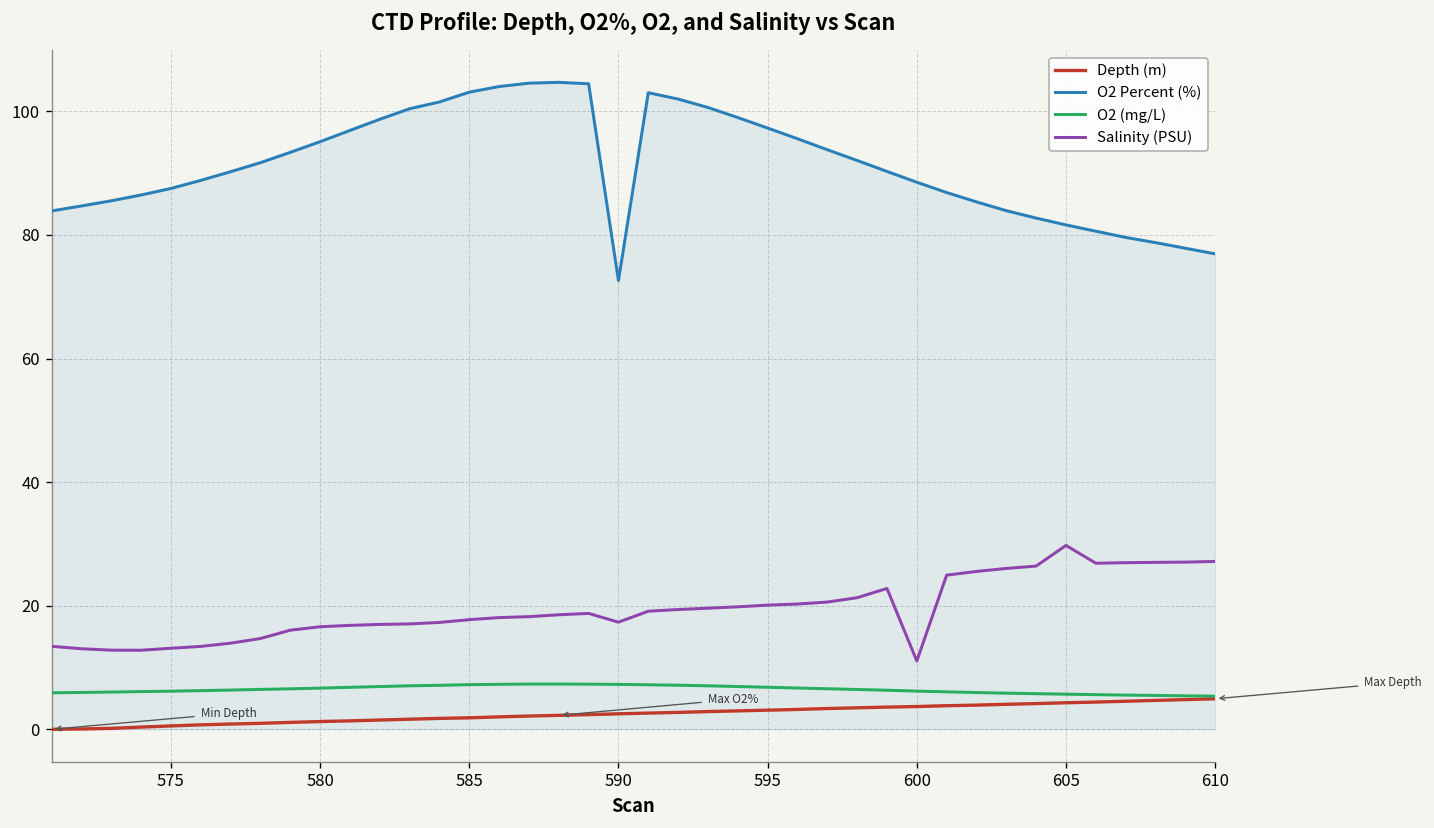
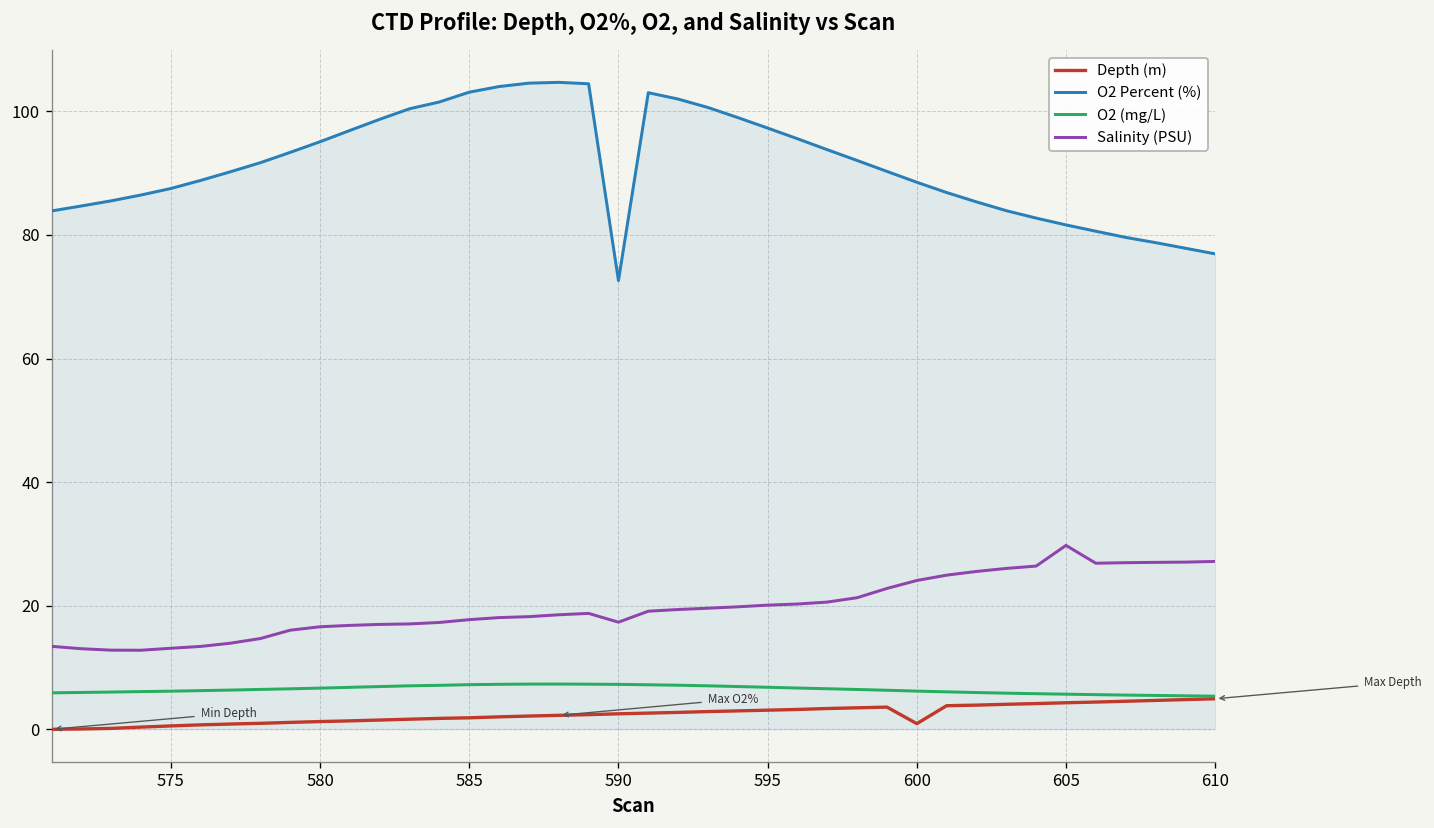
  {
    "Depth (m)": {
      "575": 1,
      "580": 1,
      "585": 2,
      "590": 2,
      "595": 3,
-     "600": 4,
+     "600": 1,
      "605": 4
    },
    "O2 Percent (%)": {
      "575": 88,
      "580": 95,
      "585": 103,
      "590": 73,
      "595": 97,
      "600": 89,
      "605": 82,
      "610": 77
    },
    "O2 (mg/L)": {
      "575": 6,
      "580": 7,
      "585": 7,
      "590": 7,
      "595": 7,
      "600": 6,
      "605": 6
    },
    "Salinity (PSU)": {
      "575": 13,
      "580": 17,
      "585": 18,
      "590": 17,
      "595": 20,
-     "600": 11,
+     "600": 24,
      "605": 30,
      "610": 27
    }
  }
